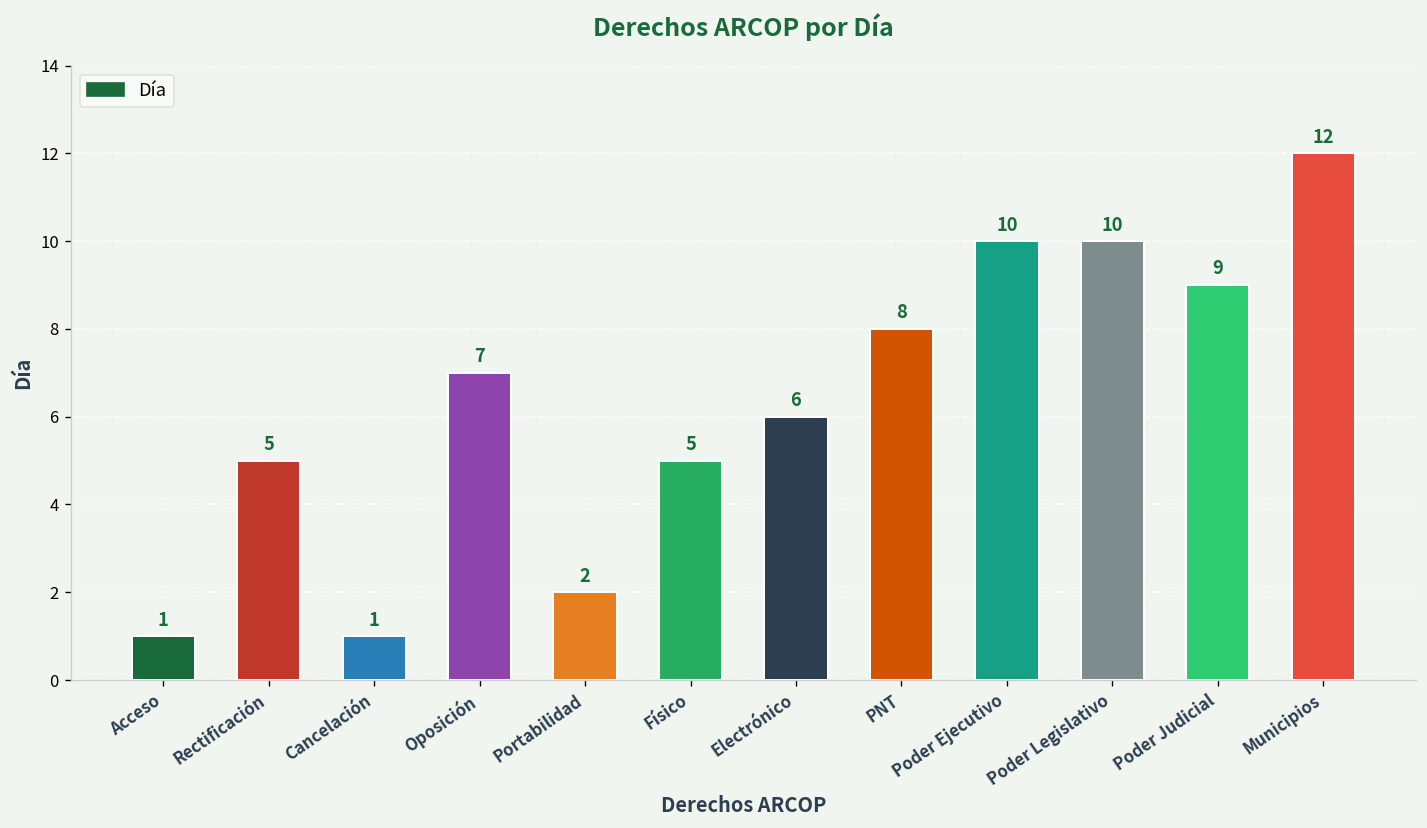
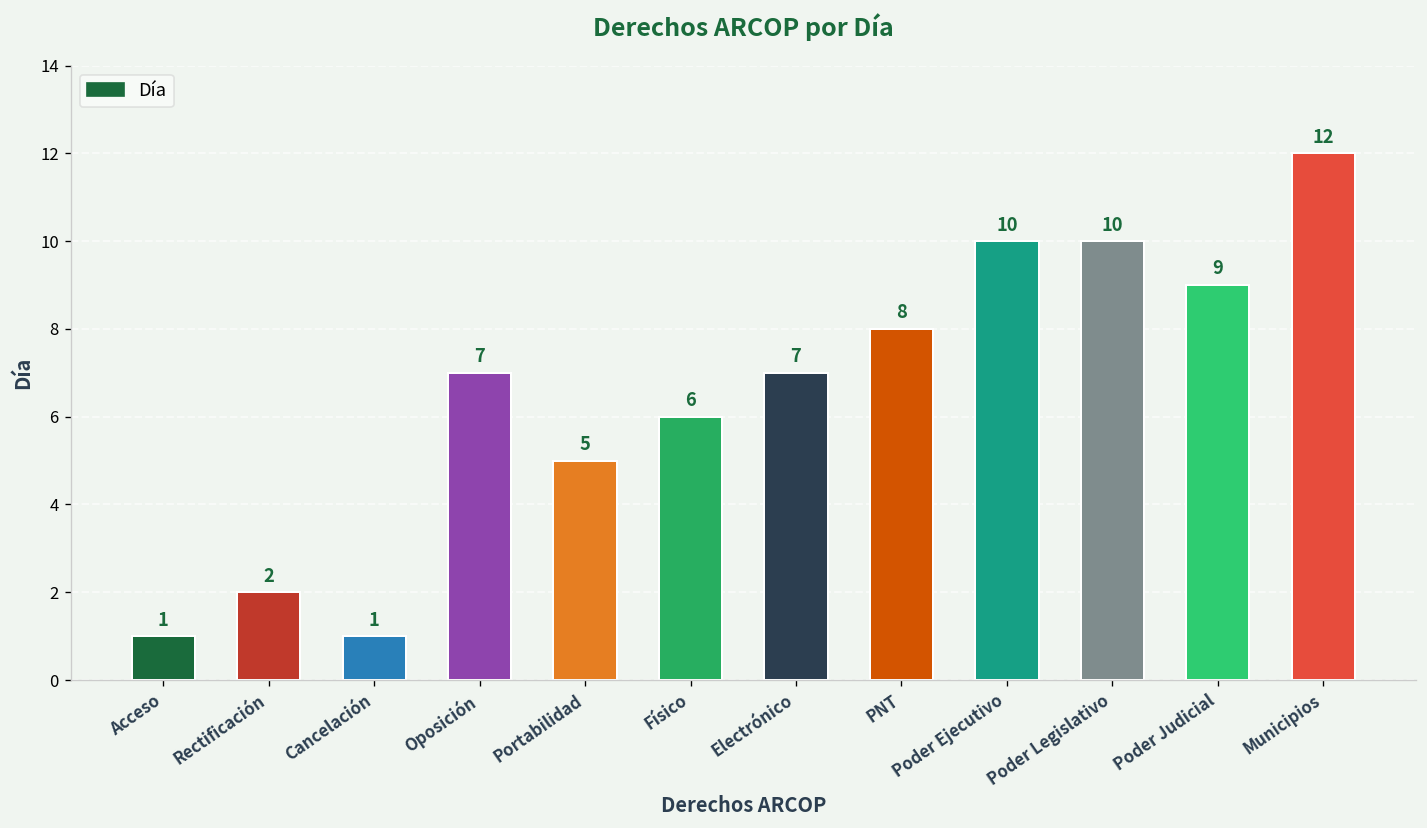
  {
    "Acceso": 1,
-   "Rectificación": 5,
+   "Rectificación": 2,
    "Cancelación": 1,
    "Oposición": 7,
-   "Portabilidad": 2,
-   "Físico": 5,
-   "Electrónico": 6,
+   "Portabilidad": 5,
+   "Físico": 6,
+   "Electrónico": 7,
    "PNT": 8,
    "Poder Ejecutivo": 10,
    "Poder Legislativo": 10,
    "Poder Judicial": 9,
    "Municipios": 12
  }
